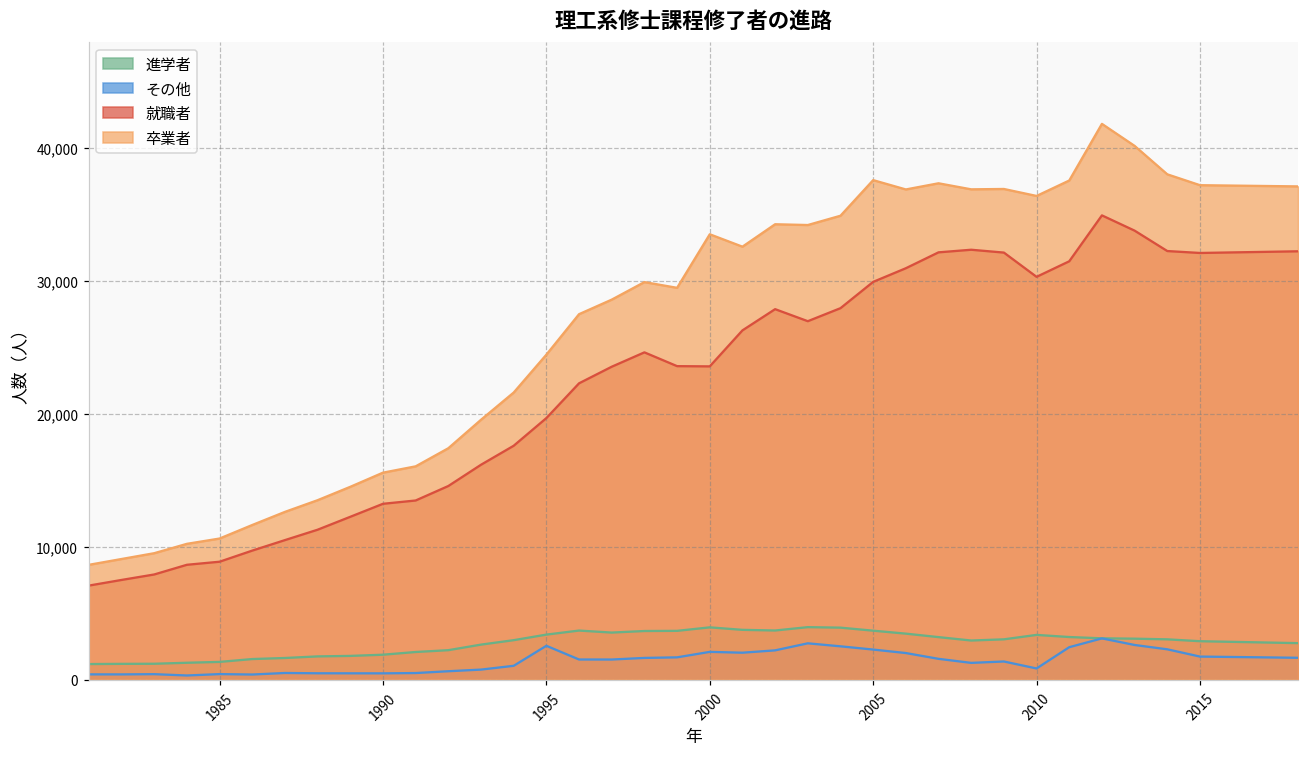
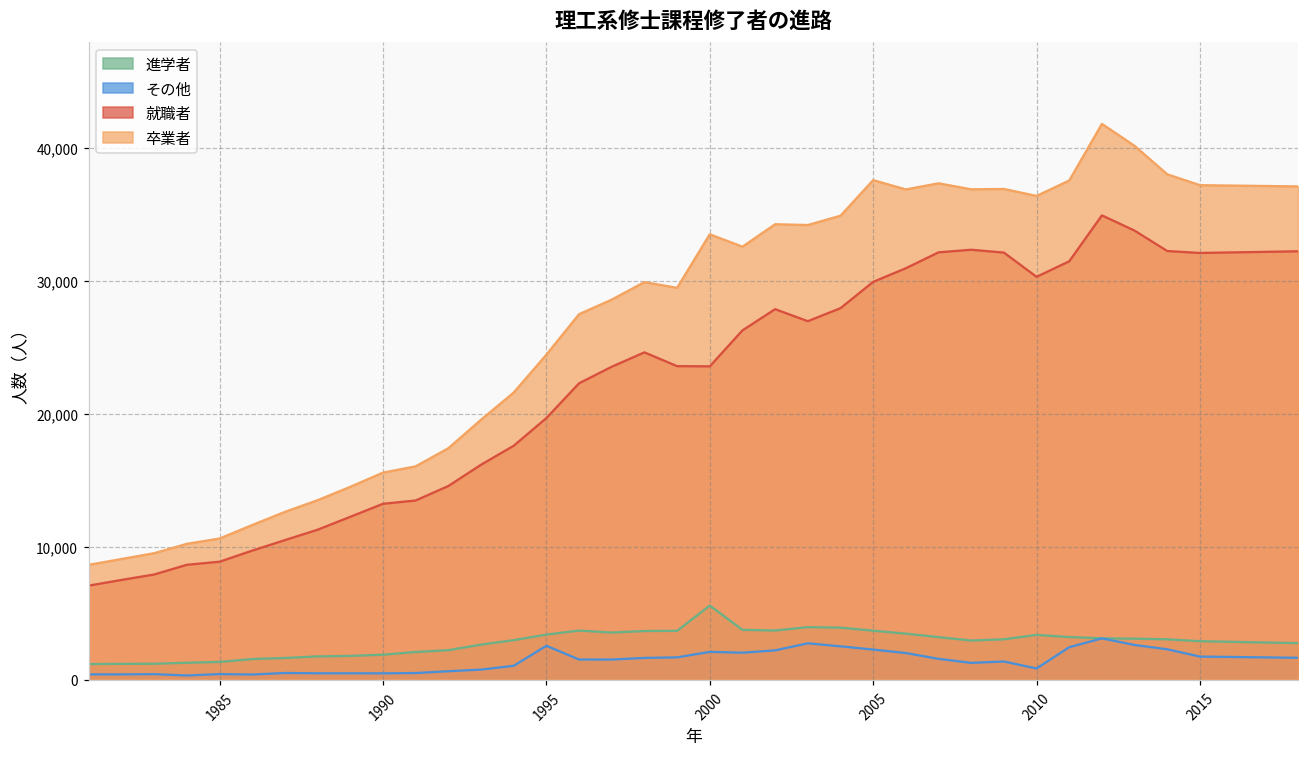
  {
    "進学者": {
      "1985": "1,300",
      "1990": "1,900",
      "1995": "3,400",
-     "2000": "3,900",
+     "2000": "5,600",
      "2005": "3,700",
      "2010": "3,400",
      "2015": "2,900"
    },
    "その他": {
      "1985": "400",
      "1990": "500",
      "1995": "2,500",
      "2000": "2,100",
      "2005": "2,300",
      "2010": "800",
      "2015": "1,700"
    },
    "就職者": {
      "1985": "8,900",
      "1990": "13,200",
      "1995": "19,700",
      "2000": "23,600",
      "2005": "29,900",
      "2010": "30,300",
      "2015": "32,100"
    },
    "卒業者": {
      "1985": "10,600",
      "1990": "15,600",
      "1995": "24,500",
      "2000": "33,500",
      "2005": "37,600",
      "2010": "36,400",
      "2015": "37,200"
    }
  }
